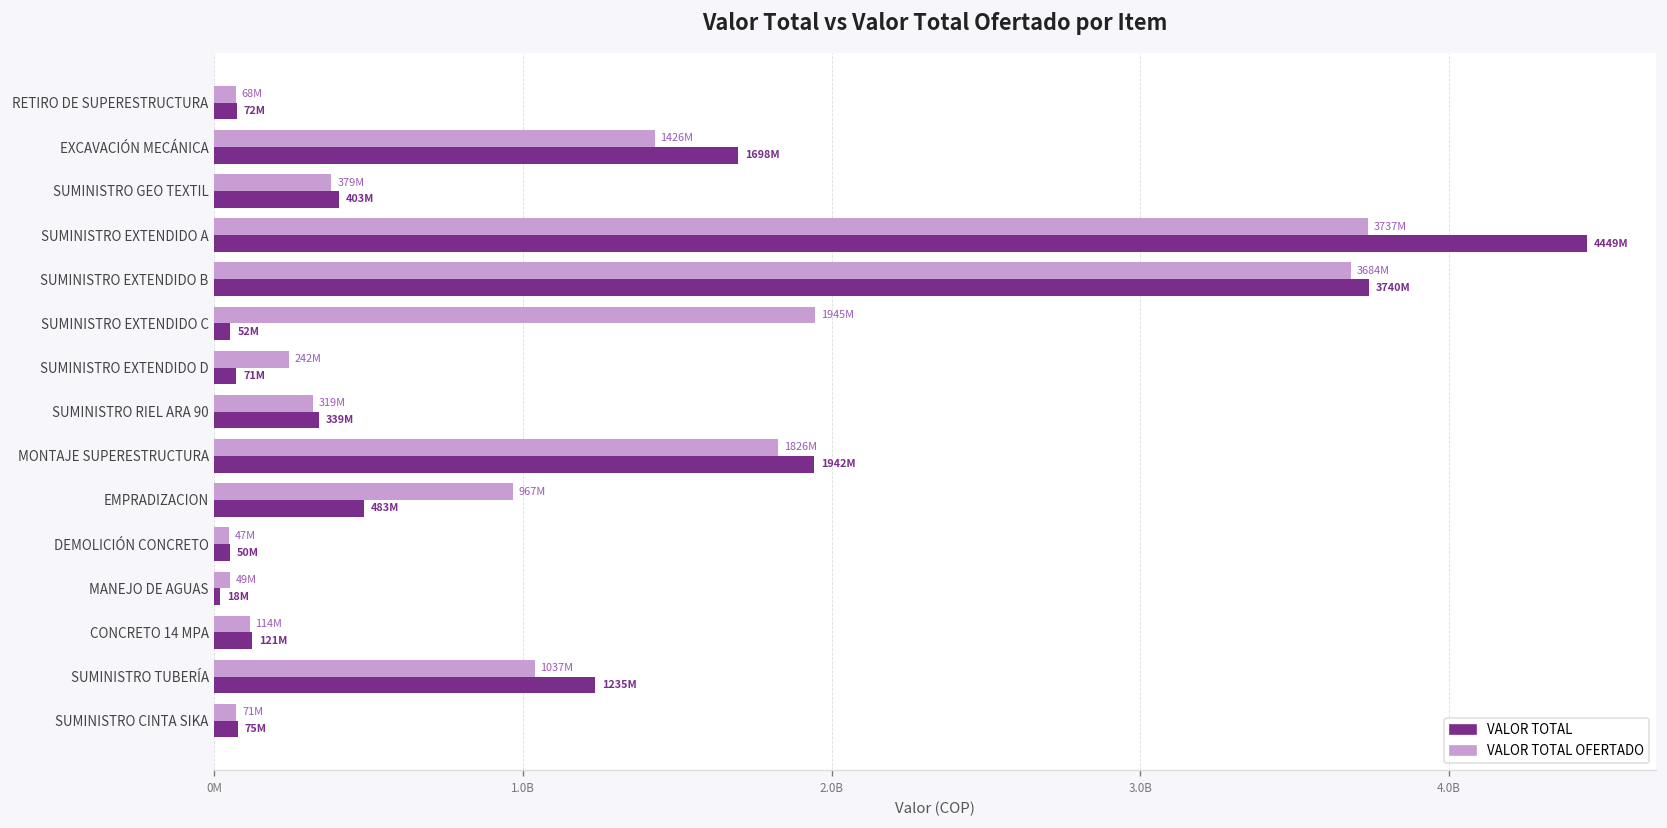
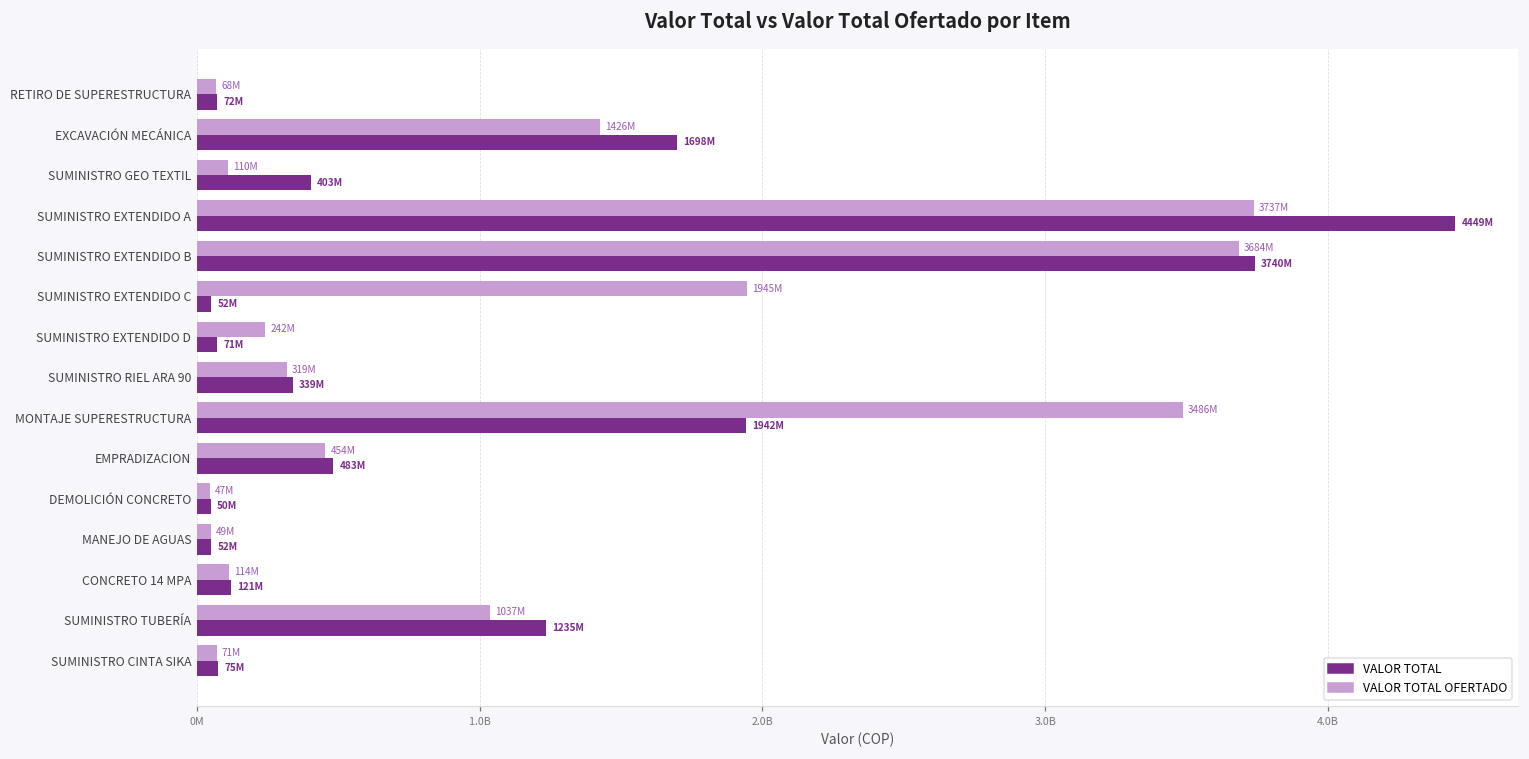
  {
    "VALOR TOTAL": {
      "RETIRO DE SUPERESTRUCTURA": "72M",
      "EXCAVACIÓN MECÁNICA": "1698M",
      "SUMINISTRO GEO TEXTIL": "403M",
      "SUMINISTRO EXTENDIDO A": "4449M",
      "SUMINISTRO EXTENDIDO B": "3740M",
      "SUMINISTRO EXTENDIDO C": "52M",
      "SUMINISTRO EXTENDIDO D": "71M",
      "SUMINISTRO RIEL ARA 90": "339M",
      "MONTAJE SUPERESTRUCTURA": "1942M",
      "EMPRADIZACION": "483M",
      "DEMOLICIÓN CONCRETO": "50M",
-     "MANEJO DE AGUAS": "18M",
+     "MANEJO DE AGUAS": "52M",
      "CONCRETO 14 MPA": "121M",
      "SUMINISTRO TUBERÍA": "1235M",
      "SUMINISTRO CINTA SIKA": "75M"
    },
    "VALOR TOTAL OFERTADO": {
      "RETIRO DE SUPERESTRUCTURA": "68M",
      "EXCAVACIÓN MECÁNICA": "1426M",
-     "SUMINISTRO GEO TEXTIL": "379M",
+     "SUMINISTRO GEO TEXTIL": "110M",
      "SUMINISTRO EXTENDIDO A": "3737M",
      "SUMINISTRO EXTENDIDO B": "3684M",
      "SUMINISTRO EXTENDIDO C": "1945M",
      "SUMINISTRO EXTENDIDO D": "242M",
      "SUMINISTRO RIEL ARA 90": "319M",
-     "MONTAJE SUPERESTRUCTURA": "1826M",
-     "EMPRADIZACION": "967M",
+     "MONTAJE SUPERESTRUCTURA": "3486M",
+     "EMPRADIZACION": "454M",
      "DEMOLICIÓN CONCRETO": "47M",
      "MANEJO DE AGUAS": "49M",
      "CONCRETO 14 MPA": "114M",
      "SUMINISTRO TUBERÍA": "1037M",
      "SUMINISTRO CINTA SIKA": "71M"
    }
  }
